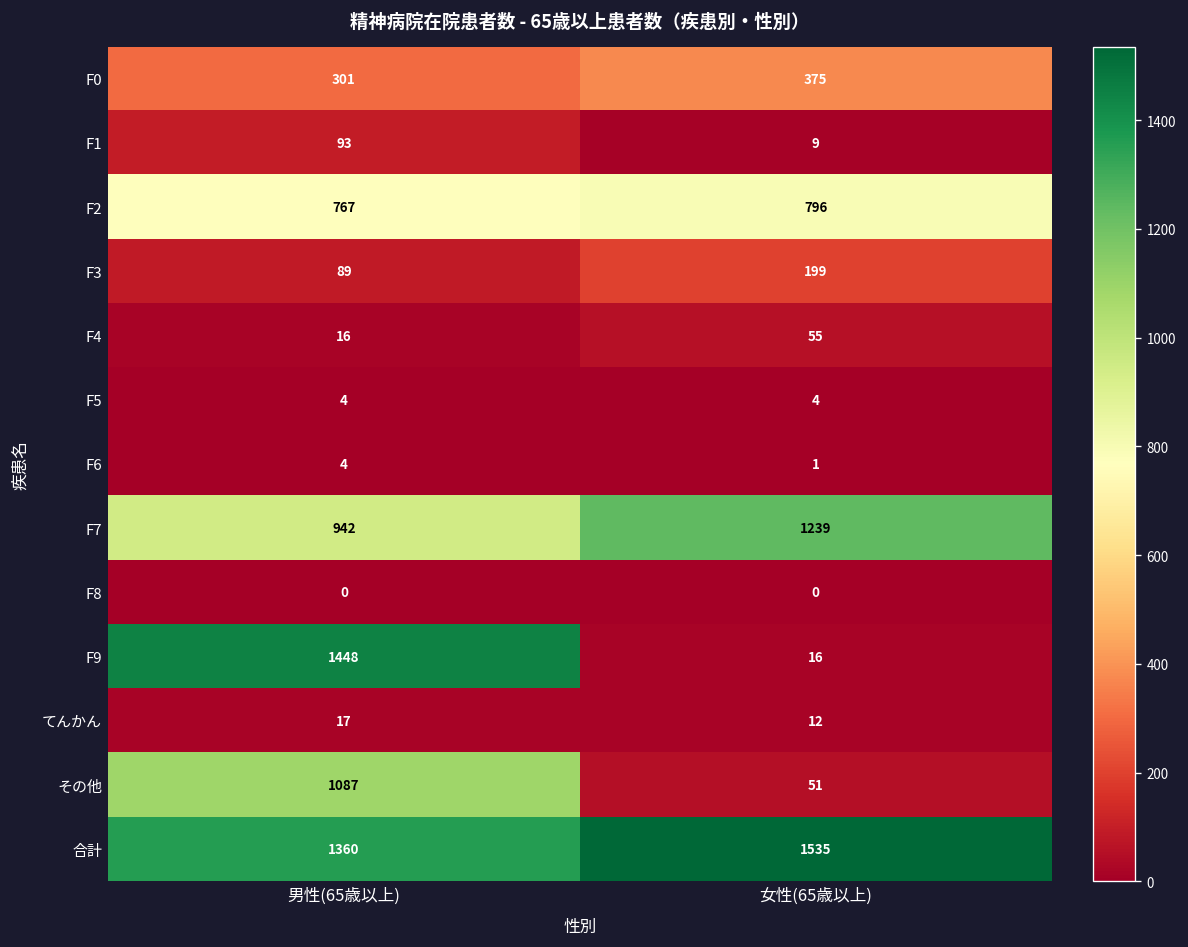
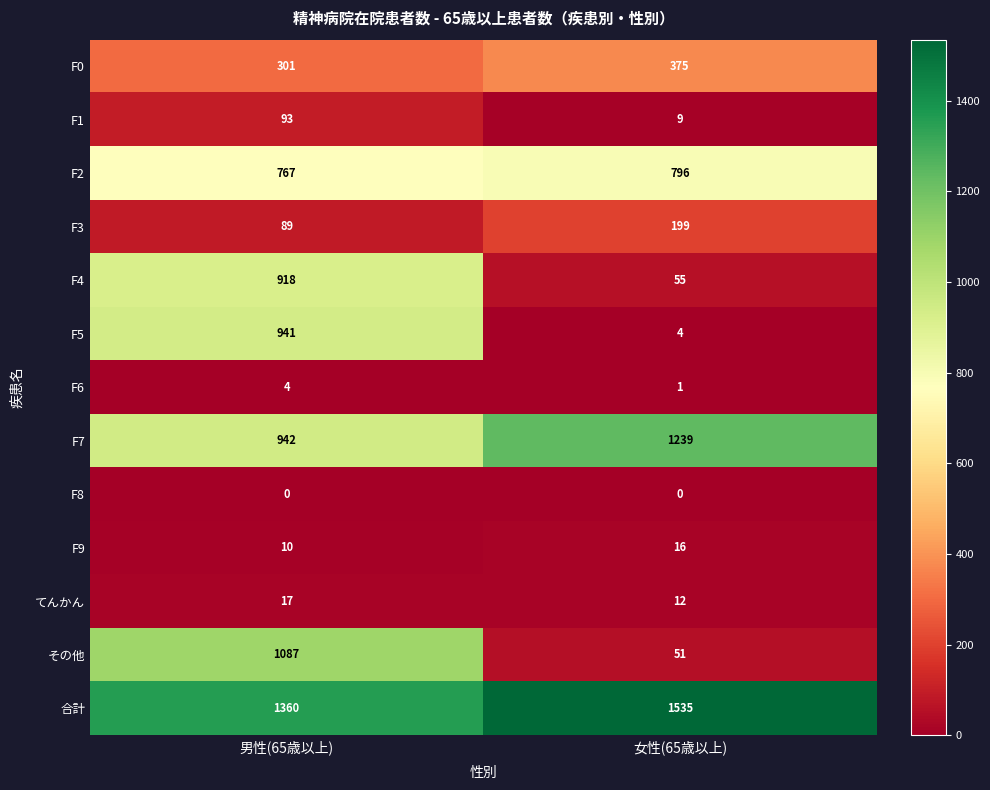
  {
    "F0": {
      "男性(65歳以上)": 301,
      "女性(65歳以上)": 375
    },
    "F1": {
      "男性(65歳以上)": 93,
      "女性(65歳以上)": 9
    },
    "F2": {
      "男性(65歳以上)": 767,
      "女性(65歳以上)": 796
    },
    "F3": {
      "男性(65歳以上)": 89,
      "女性(65歳以上)": 199
    },
    "F4": {
-     "男性(65歳以上)": 16,
+     "男性(65歳以上)": 918,
      "女性(65歳以上)": 55
    },
    "F5": {
-     "男性(65歳以上)": 4,
+     "男性(65歳以上)": 941,
      "女性(65歳以上)": 4
    },
    "F6": {
      "男性(65歳以上)": 4,
      "女性(65歳以上)": 1
    },
    "F7": {
      "男性(65歳以上)": 942,
      "女性(65歳以上)": 1239
    },
    "F8": {
      "男性(65歳以上)": 0,
      "女性(65歳以上)": 0
    },
    "F9": {
-     "男性(65歳以上)": 1448,
+     "男性(65歳以上)": 10,
      "女性(65歳以上)": 16
    },
    "てんかん": {
      "男性(65歳以上)": 17,
      "女性(65歳以上)": 12
    },
    "その他": {
      "男性(65歳以上)": 1087,
      "女性(65歳以上)": 51
    },
    "合計": {
      "男性(65歳以上)": 1360,
      "女性(65歳以上)": 1535
    }
  }
